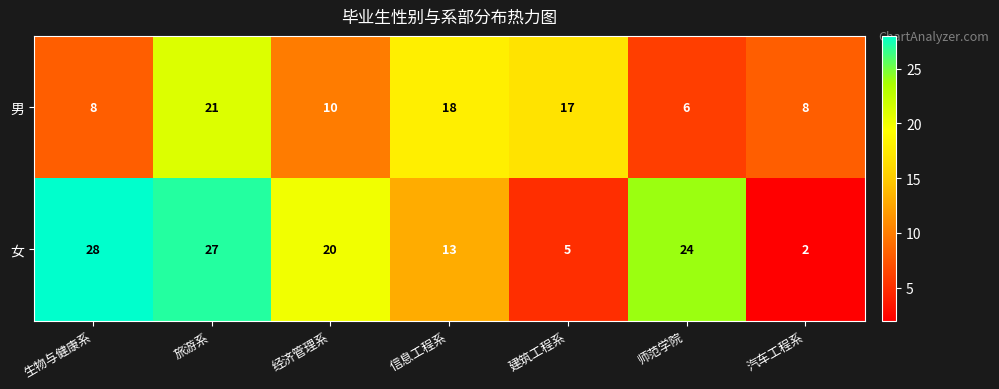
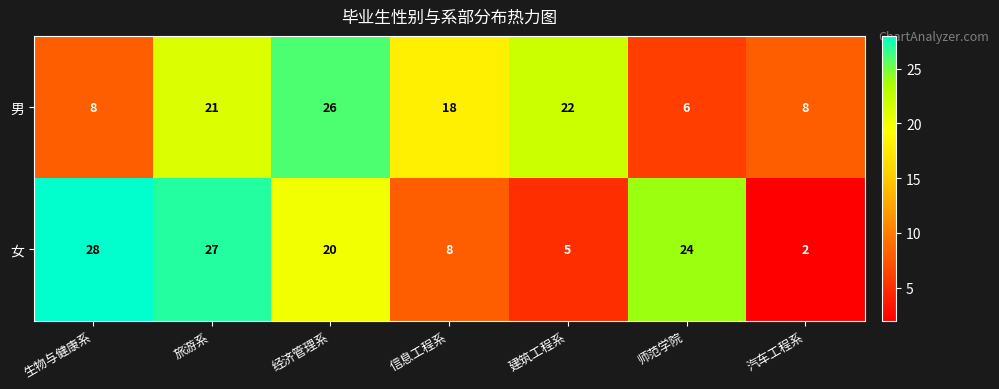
  {
    "男": {
      "生物与健康系": 8,
      "旅游系": 21,
-     "经济管理系": 10,
+     "经济管理系": 26,
      "信息工程系": 18,
-     "建筑工程系": 17,
+     "建筑工程系": 22,
      "师范学院": 6,
      "汽车工程系": 8
    },
    "女": {
      "生物与健康系": 28,
      "旅游系": 27,
      "经济管理系": 20,
-     "信息工程系": 13,
+     "信息工程系": 8,
      "建筑工程系": 5,
      "师范学院": 24,
      "汽车工程系": 2
    }
  }
